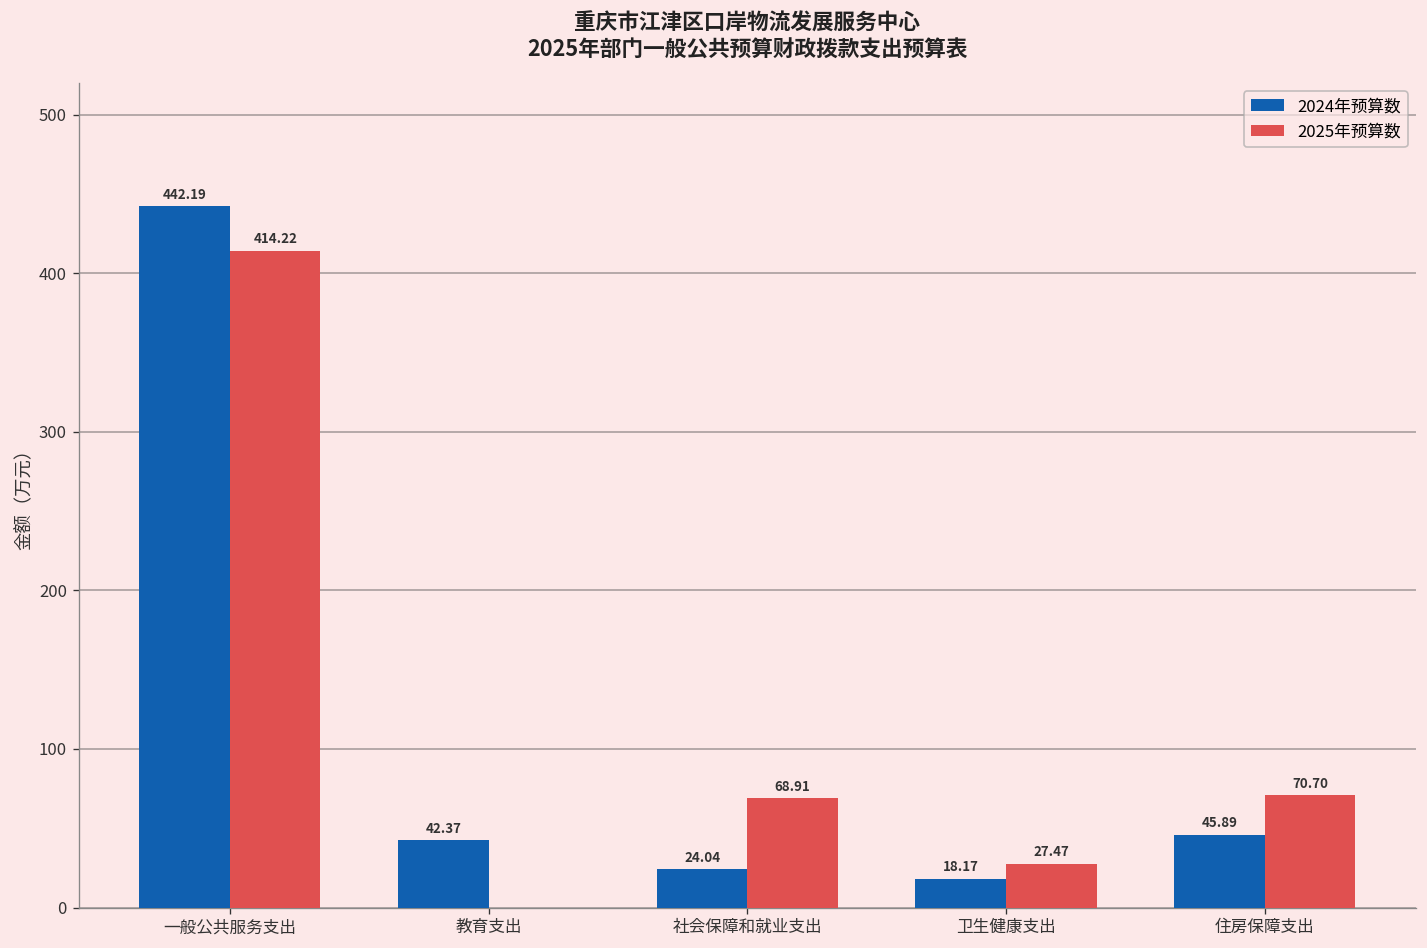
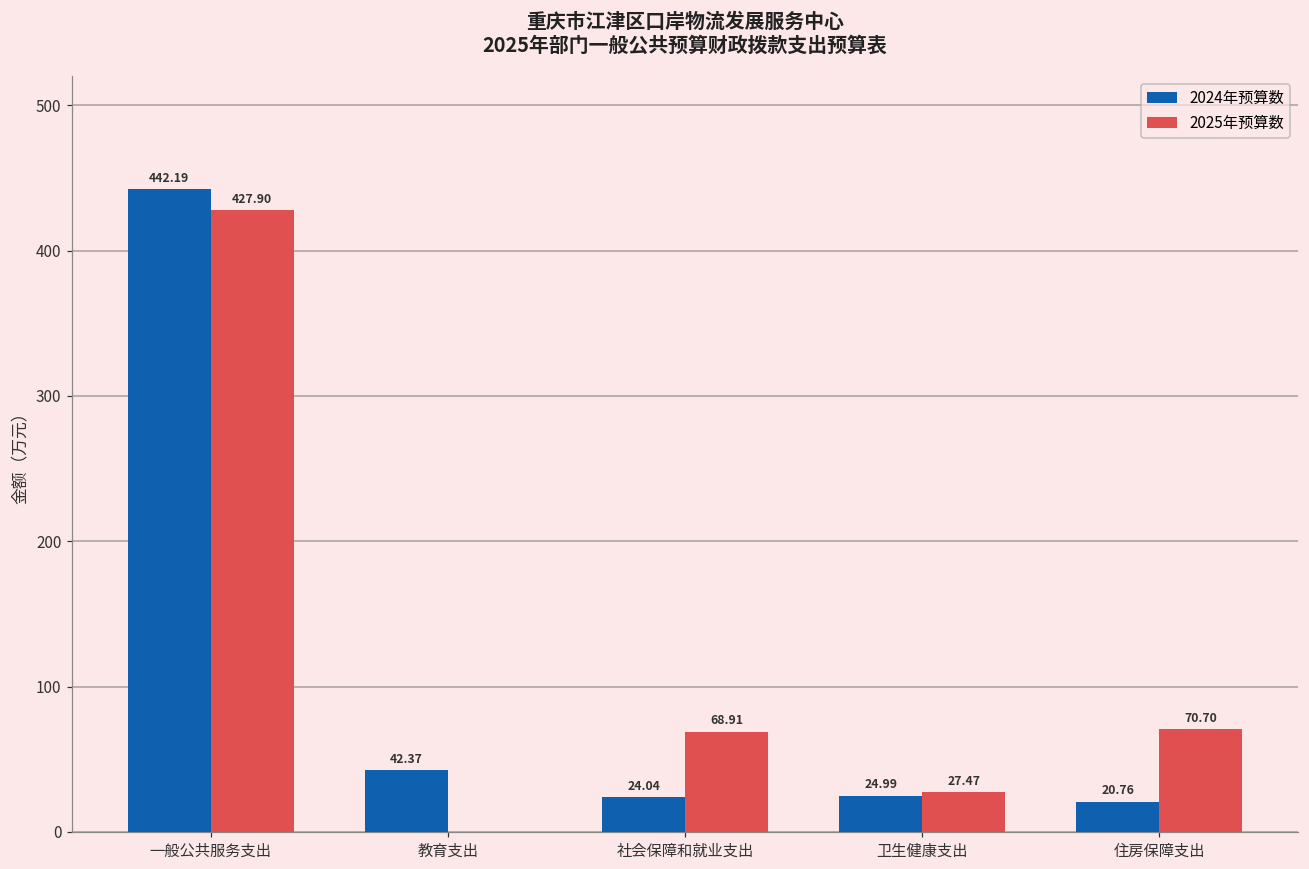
  {
    "2024年预算数": {
      "一般公共服务支出": 442.19,
      "教育支出": 42.37,
      "社会保障和就业支出": 24.04,
-     "卫生健康支出": 18.17,
-     "住房保障支出": 45.89
+     "卫生健康支出": 24.99,
+     "住房保障支出": 20.76
    },
    "2025年预算数": {
-     "一般公共服务支出": 414.22,
+     "一般公共服务支出": 427.90,
      "社会保障和就业支出": 68.91,
      "卫生健康支出": 27.47,
      "住房保障支出": 70.70
    }
  }
